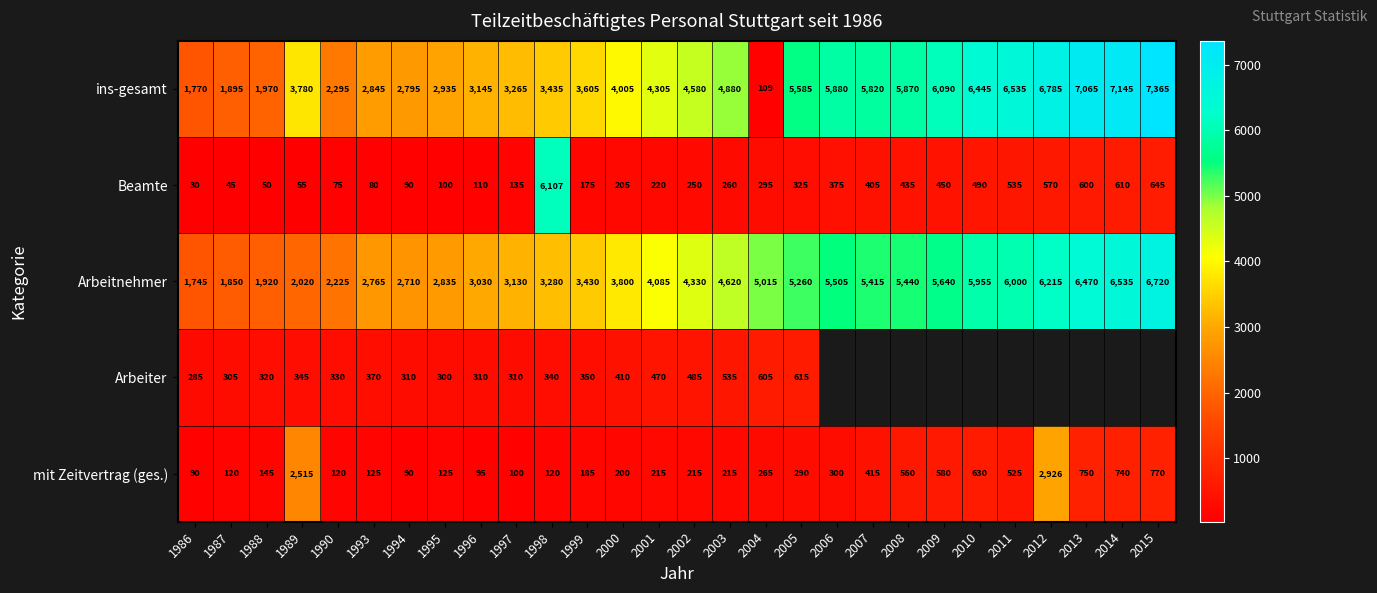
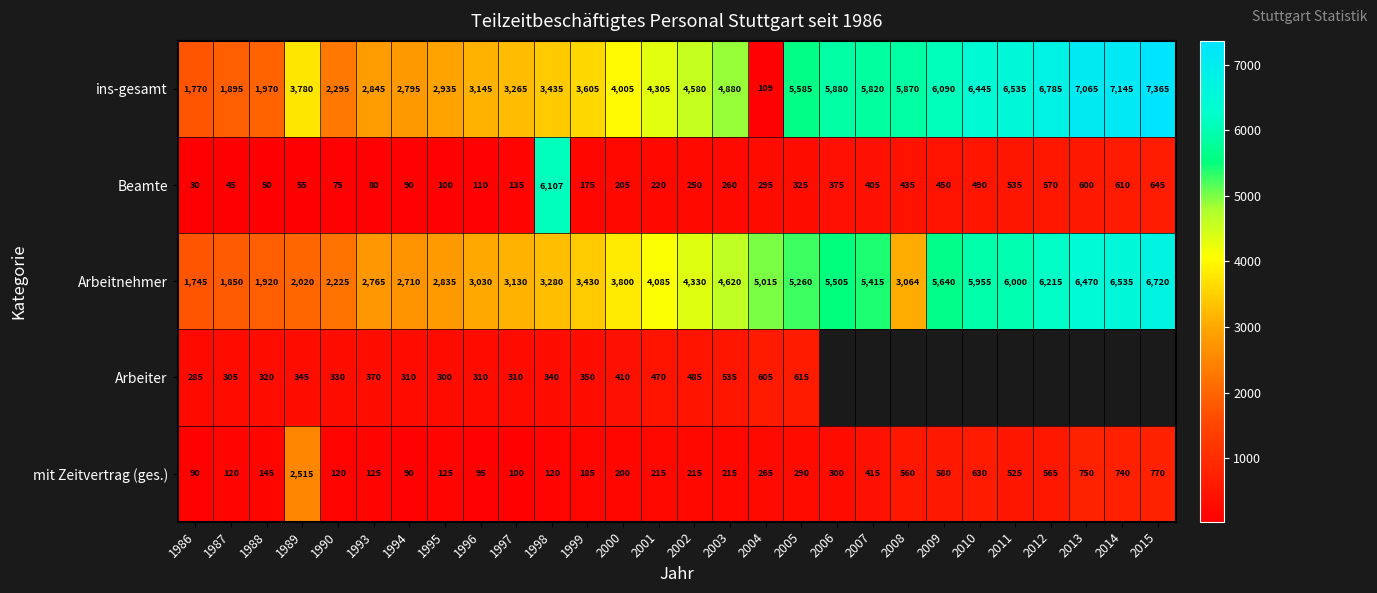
  {
    "ins-gesamt": {
      "1986": "1,770",
      "1987": "1,895",
      "1988": "1,970",
      "1989": "3,780",
      "1990": "2,295",
      "1993": "2,845",
      "1994": "2,795",
      "1995": "2,935",
      "1996": "3,145",
      "1997": "3,265",
      "1998": "3,435",
      "1999": "3,605",
      "2000": "4,005",
      "2001": "4,305",
      "2002": "4,580",
      "2003": "4,880",
      "2004": "109",
      "2005": "5,585",
      "2006": "5,880",
      "2007": "5,820",
      "2008": "5,870",
      "2009": "6,090",
      "2010": "6,445",
      "2011": "6,535",
      "2012": "6,785",
      "2013": "7,065",
      "2014": "7,145",
      "2015": "7,365"
    },
    "Beamte": {
      "1986": "30",
      "1987": "45",
      "1988": "50",
      "1989": "55",
      "1990": "75",
      "1993": "80",
      "1994": "90",
      "1995": "100",
      "1996": "110",
      "1997": "135",
      "1998": "6,107",
      "1999": "175",
      "2000": "205",
      "2001": "220",
      "2002": "250",
      "2003": "260",
      "2004": "295",
      "2005": "325",
      "2006": "375",
      "2007": "405",
      "2008": "435",
      "2009": "450",
      "2010": "490",
      "2011": "535",
      "2012": "570",
      "2013": "600",
      "2014": "610",
      "2015": "645"
    },
    "Arbeitnehmer": {
      "1986": "1,745",
      "1987": "1,850",
      "1988": "1,920",
      "1989": "2,020",
      "1990": "2,225",
      "1993": "2,765",
      "1994": "2,710",
      "1995": "2,835",
      "1996": "3,030",
      "1997": "3,130",
      "1998": "3,280",
      "1999": "3,430",
      "2000": "3,800",
      "2001": "4,085",
      "2002": "4,330",
      "2003": "4,620",
      "2004": "5,015",
      "2005": "5,260",
      "2006": "5,505",
      "2007": "5,415",
-     "2008": "5,440",
+     "2008": "3,064",
      "2009": "5,640",
      "2010": "5,955",
      "2011": "6,000",
      "2012": "6,215",
      "2013": "6,470",
      "2014": "6,535",
      "2015": "6,720"
    },
    "Arbeiter": {
      "1986": "285",
      "1987": "305",
      "1988": "320",
      "1989": "345",
      "1990": "330",
      "1993": "370",
      "1994": "310",
      "1995": "300",
      "1996": "310",
      "1997": "310",
      "1998": "340",
      "1999": "350",
      "2000": "410",
      "2001": "470",
      "2002": "485",
      "2003": "535",
      "2004": "605",
      "2005": "615"
    },
    "mit Zeitvertrag (ges.)": {
      "1986": "90",
      "1987": "120",
      "1988": "145",
      "1989": "2,515",
      "1990": "120",
      "1993": "125",
      "1994": "90",
      "1995": "125",
      "1996": "95",
      "1997": "100",
      "1998": "120",
      "1999": "185",
      "2000": "200",
      "2001": "215",
      "2002": "215",
      "2003": "215",
      "2004": "265",
      "2005": "290",
      "2006": "300",
      "2007": "415",
      "2008": "560",
      "2009": "580",
      "2010": "630",
      "2011": "525",
-     "2012": "2,926",
+     "2012": "565",
      "2013": "750",
      "2014": "740",
      "2015": "770"
    }
  }
